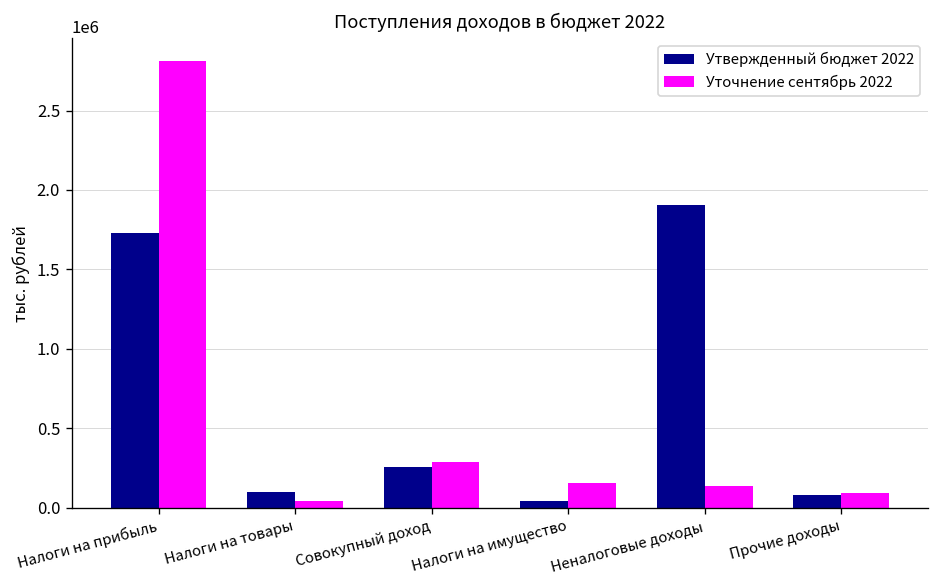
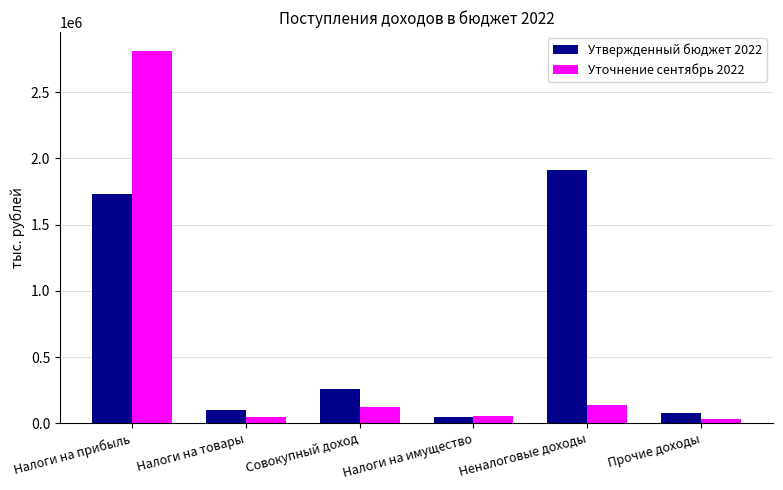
  {
    "Утвержденный бюджет 2022": {
      "Налоги на прибыль": 1730000,
      "Налоги на товары": 100000,
      "Совокупный доход": 260000,
      "Налоги на имущество": 50000,
      "Неналоговые доходы": 1910000,
      "Прочие доходы": 80000
    },
    "Уточнение сентябрь 2022": {
      "Налоги на прибыль": 2810000,
      "Налоги на товары": 50000,
-     "Совокупный доход": 290000,
-     "Налоги на имущество": 160000,
+     "Совокупный доход": 120000,
+     "Налоги на имущество": 50000,
      "Неналоговые доходы": 140000,
-     "Прочие доходы": 100000
+     "Прочие доходы": 30000
    }
  }
